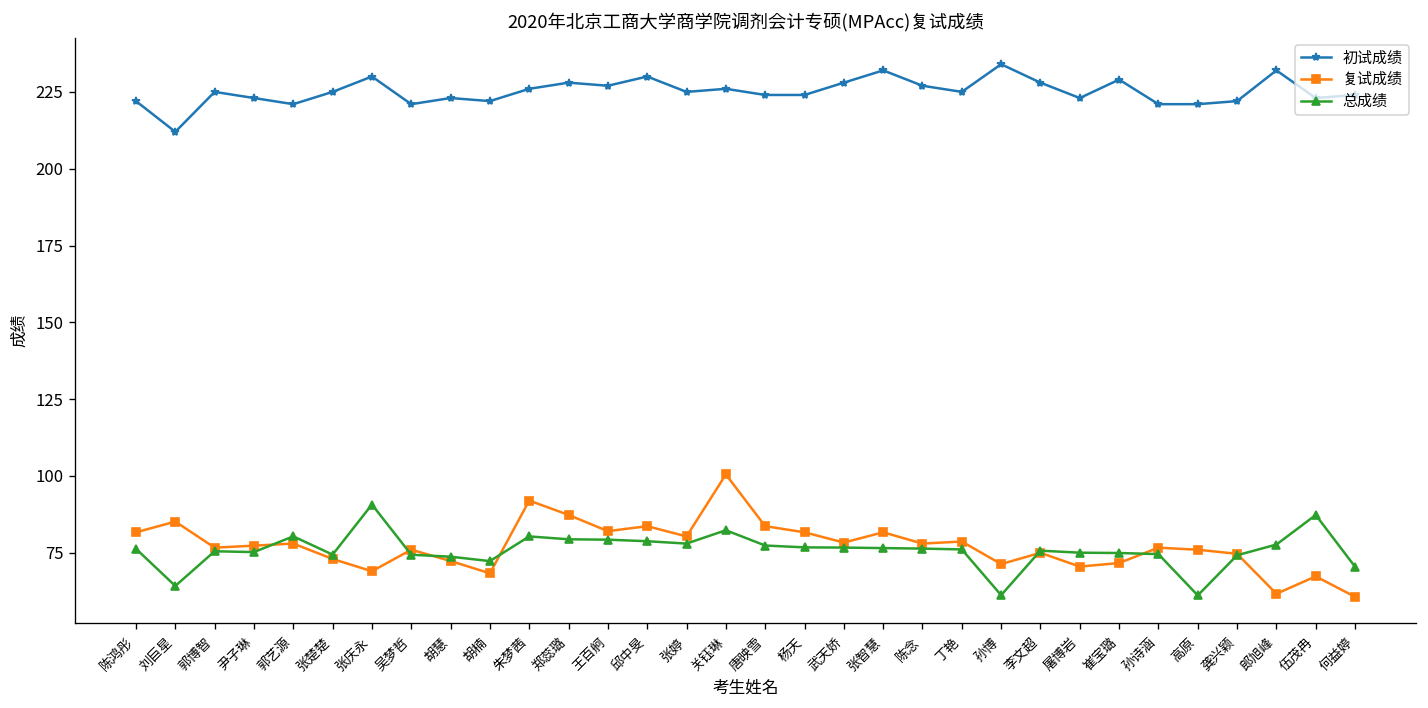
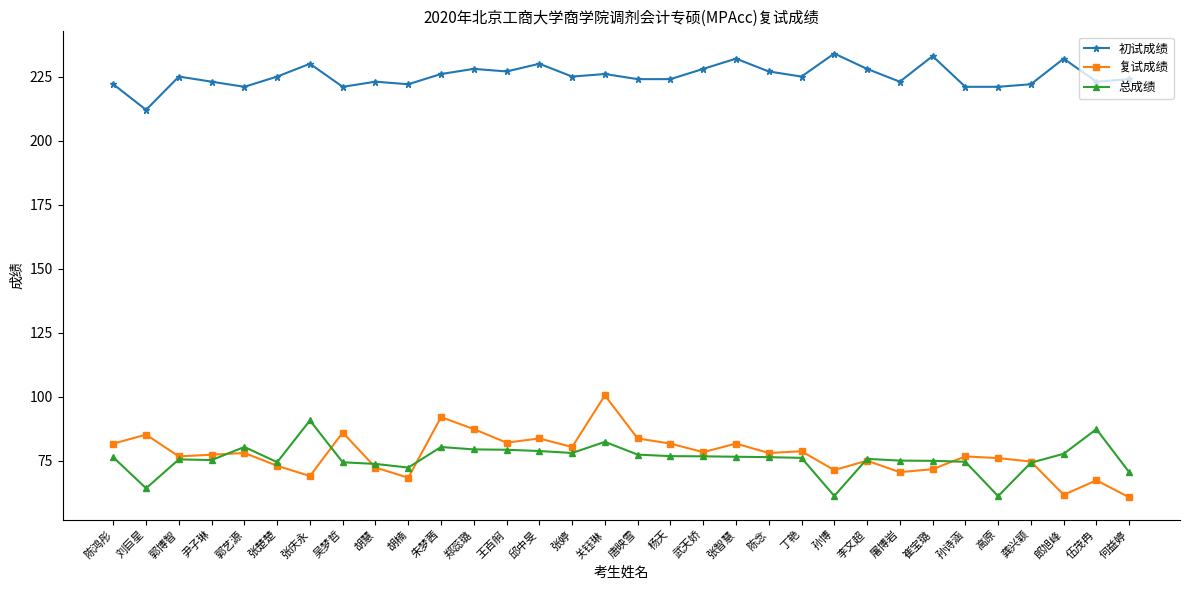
  {
    "初试成绩": {
      "陈鸿彤": 222,
      "刘巨星": 212,
      "郭博智": 225,
      "尹子琳": 223,
      "郭艺源": 221,
      "张楚楚": 225,
      "张庆永": 230,
      "吴梦哲": 221,
      "胡慧": 223,
      "胡楠": 222,
      "朱梦茜": 226,
      "郑蕊璐": 228,
      "王百舸": 227,
      "邱中旻": 230,
      "张婷": 225,
      "关钰琳": 226,
      "唐映雪": 224,
      "杨天": 224,
      "武天娇": 228,
      "张智慧": 232,
      "陈念": 227,
      "丁艳": 225,
      "孙博": 234,
      "李文超": 228,
      "屠博岩": 223,
-     "崔宝璐": 229,
+     "崔宝璐": 233,
      "孙诗涵": 221,
      "高原": 221,
      "龚兴颖": 222,
      "郎旭峰": 232
    },
    "复试成绩": {
      "陈鸿彤": 82,
      "刘巨星": 85,
      "郭博智": 77,
      "尹子琳": 77,
      "郭艺源": 78,
      "张楚楚": 73,
      "张庆永": 69,
-     "吴梦哲": 76,
+     "吴梦哲": 86,
      "胡慧": 72,
      "胡楠": 68,
      "朱梦茜": 92,
      "郑蕊璐": 87,
      "王百舸": 82,
      "邱中旻": 84,
      "张婷": 80,
      "关钰琳": 101,
      "唐映雪": 84,
      "杨天": 82,
      "武天娇": 78,
      "张智慧": 82,
      "陈念": 78,
      "丁艳": 79,
      "孙博": 71,
      "屠博岩": 71,
      "崔宝璐": 72,
      "孙诗涵": 77,
      "高原": 76,
      "郎旭峰": 62,
      "伍茂冉": 67,
      "何益婷": 61
    },
    "总成绩": {
      "陈鸿彤": 76,
      "刘巨星": 64,
      "郭博智": 76,
      "尹子琳": 75,
      "郭艺源": 80,
      "张楚楚": 74,
      "张庆永": 91,
      "吴梦哲": 74,
      "胡慧": 74,
      "胡楠": 72,
      "朱梦茜": 80,
      "郑蕊璐": 79,
      "王百舸": 79,
      "邱中旻": 79,
      "张婷": 78,
      "关钰琳": 82,
      "唐映雪": 77,
      "杨天": 77,
      "武天娇": 77,
      "张智慧": 77,
      "陈念": 76,
      "丁艳": 76,
      "孙博": 61,
      "屠博岩": 75,
      "崔宝璐": 75,
      "孙诗涵": 75,
      "高原": 61,
      "郎旭峰": 78,
      "伍茂冉": 87,
      "何益婷": 70
    }
  }
